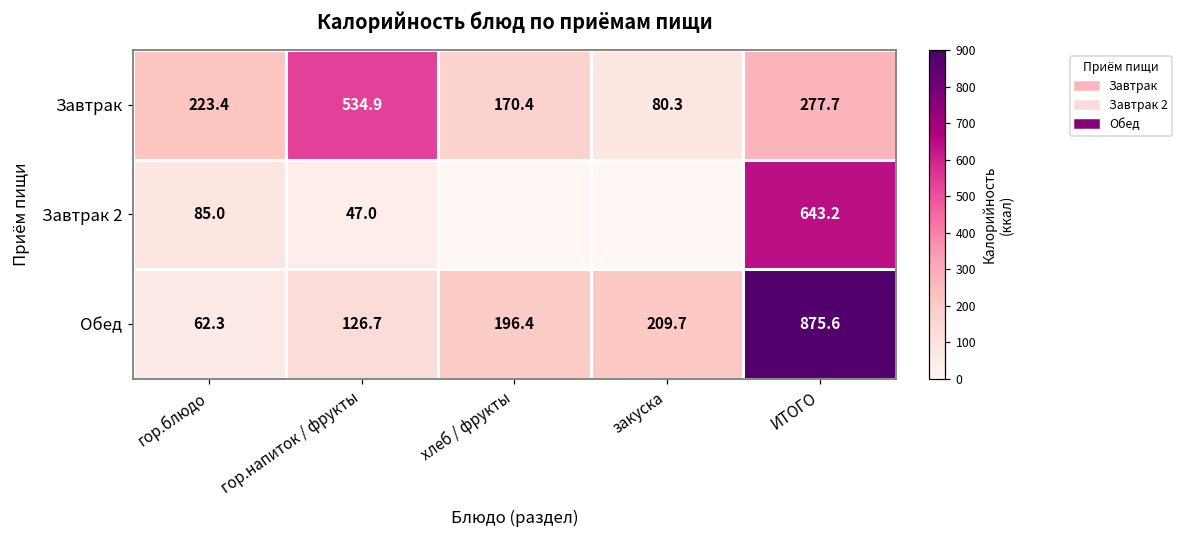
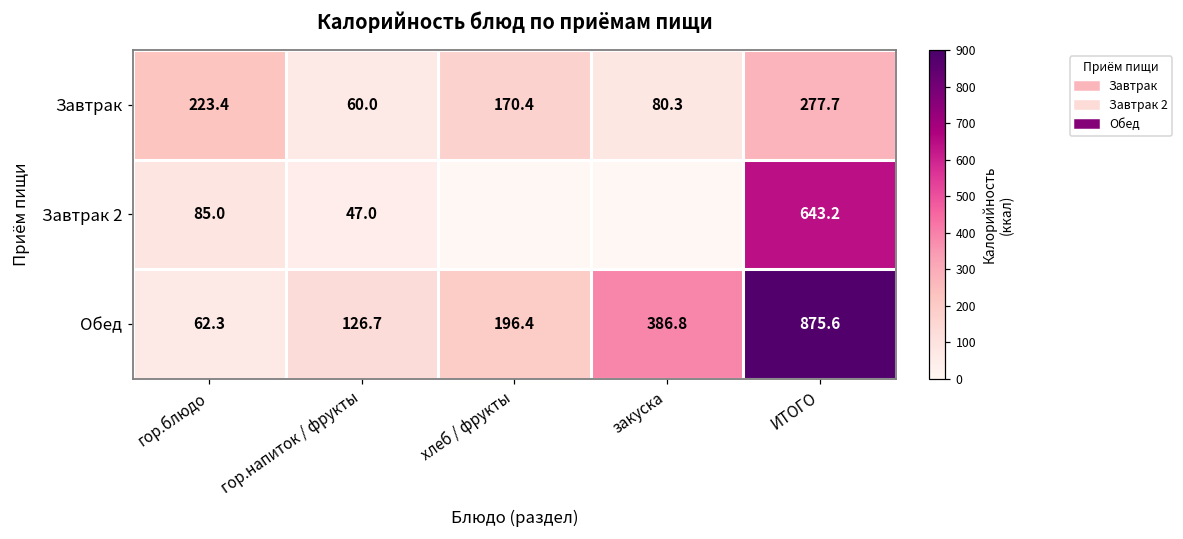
  {
    "Завтрак": {
      "гор.блюдо": 223.4,
-     "гор.напиток / фрукты": 534.9,
+     "гор.напиток / фрукты": 60.0,
      "хлеб / фрукты": 170.4,
      "закуска": 80.3,
      "ИТОГО": 277.7
    },
    "Завтрак 2": {
      "гор.блюдо": 85.0,
      "гор.напиток / фрукты": 47.0,
      "ИТОГО": 643.2
    },
    "Обед": {
      "гор.блюдо": 62.3,
      "гор.напиток / фрукты": 126.7,
      "хлеб / фрукты": 196.4,
-     "закуска": 209.7,
+     "закуска": 386.8,
      "ИТОГО": 875.6
    }
  }
